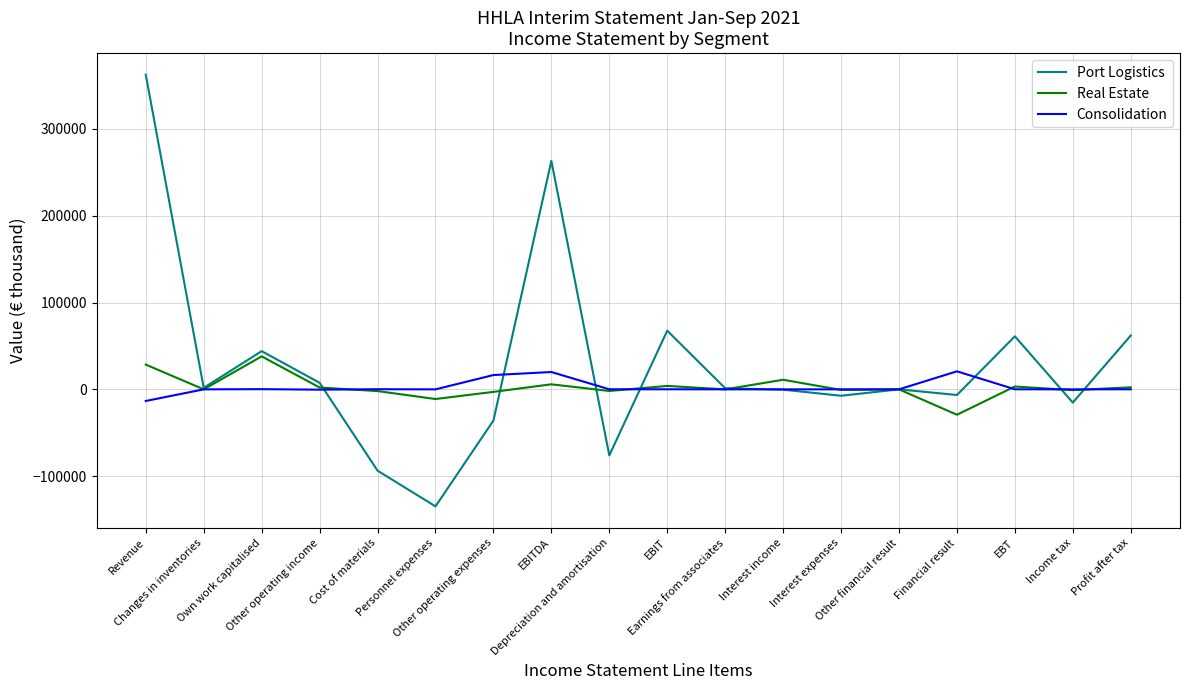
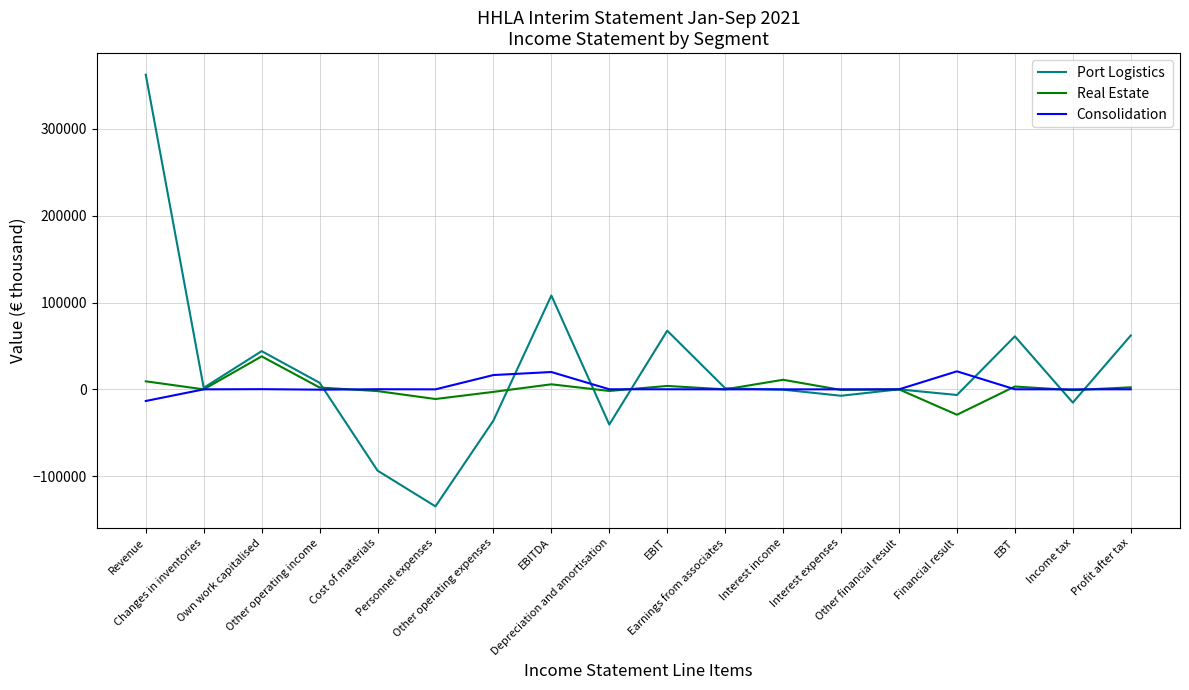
  {
    "Port Logistics": {
      "Revenue": 360000,
      "Own work capitalised": 40000,
      "Other operating income": 10000,
      "Cost of materials": -90000,
      "Personnel expenses": -130000,
      "Other operating expenses": -40000,
-     "EBITDA": 260000,
-     "Depreciation and amortisation": -80000,
+     "EBITDA": 110000,
+     "Depreciation and amortisation": -40000,
      "EBIT": 70000,
      "Interest expenses": -10000,
      "Financial result": -10000,
      "EBT": 60000,
      "Income tax": -20000,
      "Profit after tax": 60000
    },
    "Real Estate": {
-     "Revenue": 30000,
+     "Revenue": 10000,
      "Own work capitalised": 40000,
      "Personnel expenses": -10000,
      "Other operating expenses": 0,
      "EBITDA": 10000,
      "EBIT": 0,
      "Interest income": 10000,
      "Financial result": -30000,
      "EBT": 0
    },
    "Consolidation": {
      "Revenue": -10000,
      "Own work capitalised": 0,
      "Personnel expenses": 0,
      "Other operating expenses": 20000,
      "EBITDA": 20000,
      "EBIT": 0,
      "Financial result": 20000,
      "EBT": 0
    }
  }
